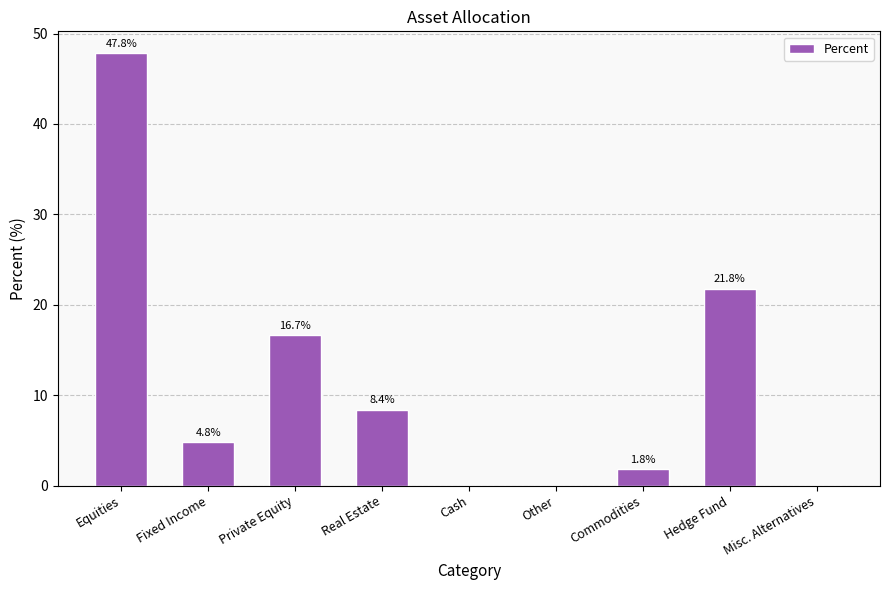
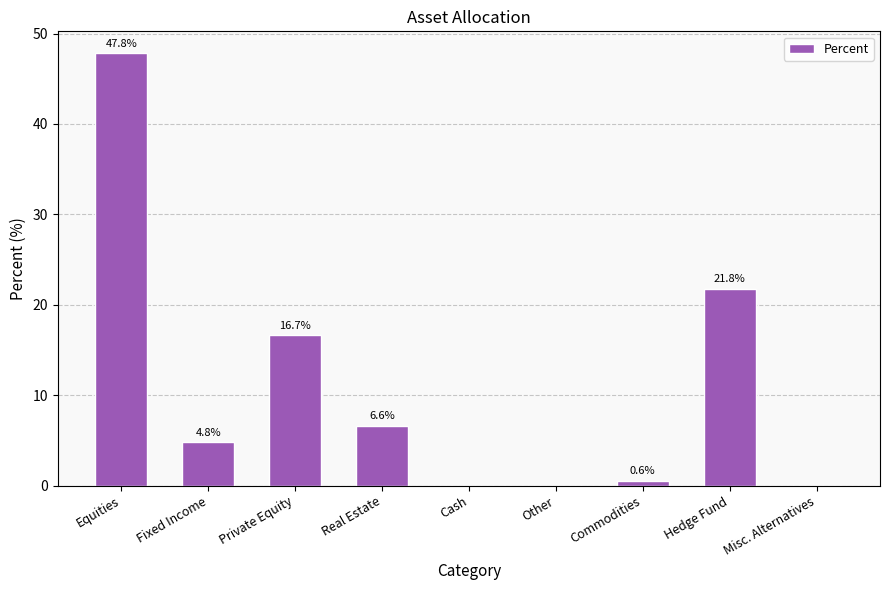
  {
    "Equities": "47.8%",
    "Fixed Income": "4.8%",
    "Private Equity": "16.7%",
-   "Real Estate": "8.4%",
-   "Commodities": "1.8%",
+   "Real Estate": "6.6%",
+   "Commodities": "0.6%",
    "Hedge Fund": "21.8%"
  }
